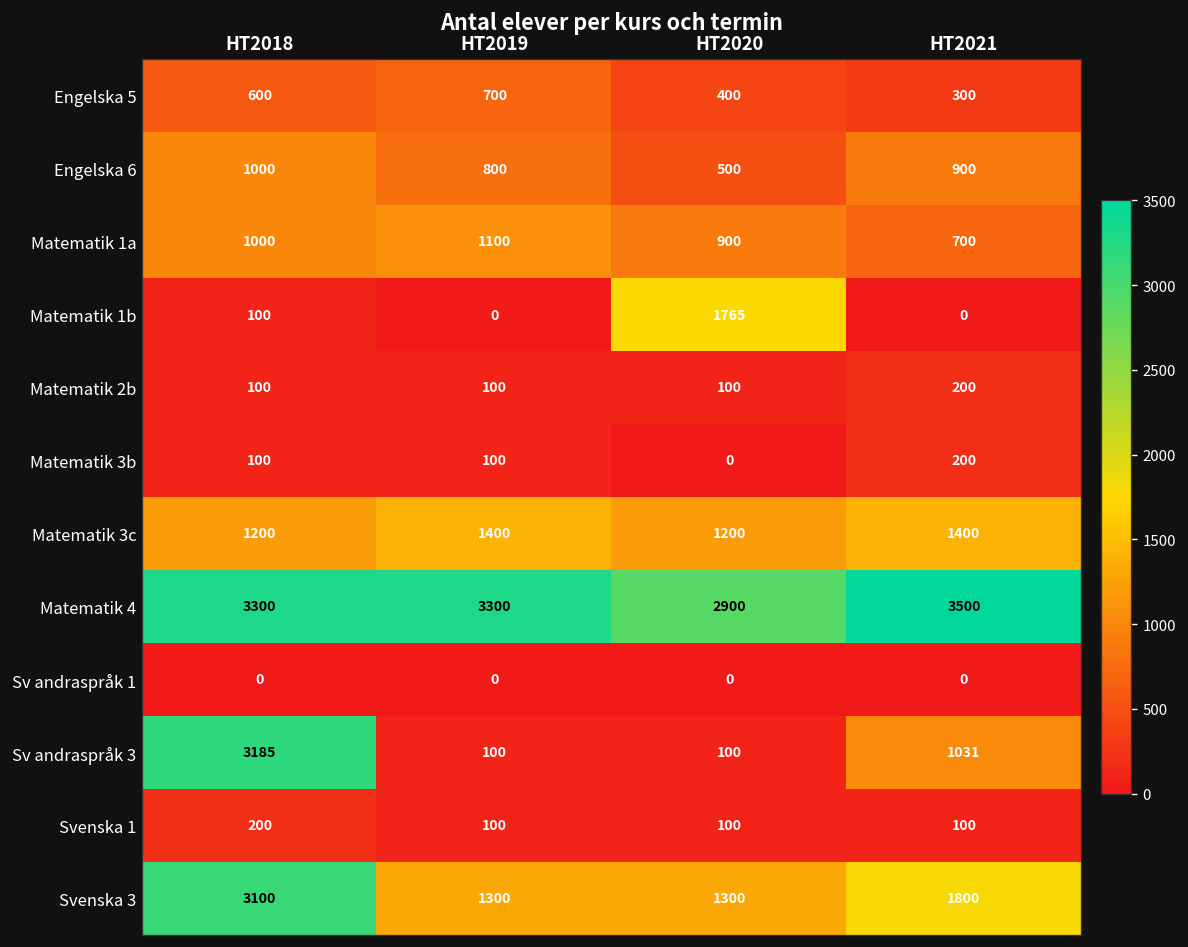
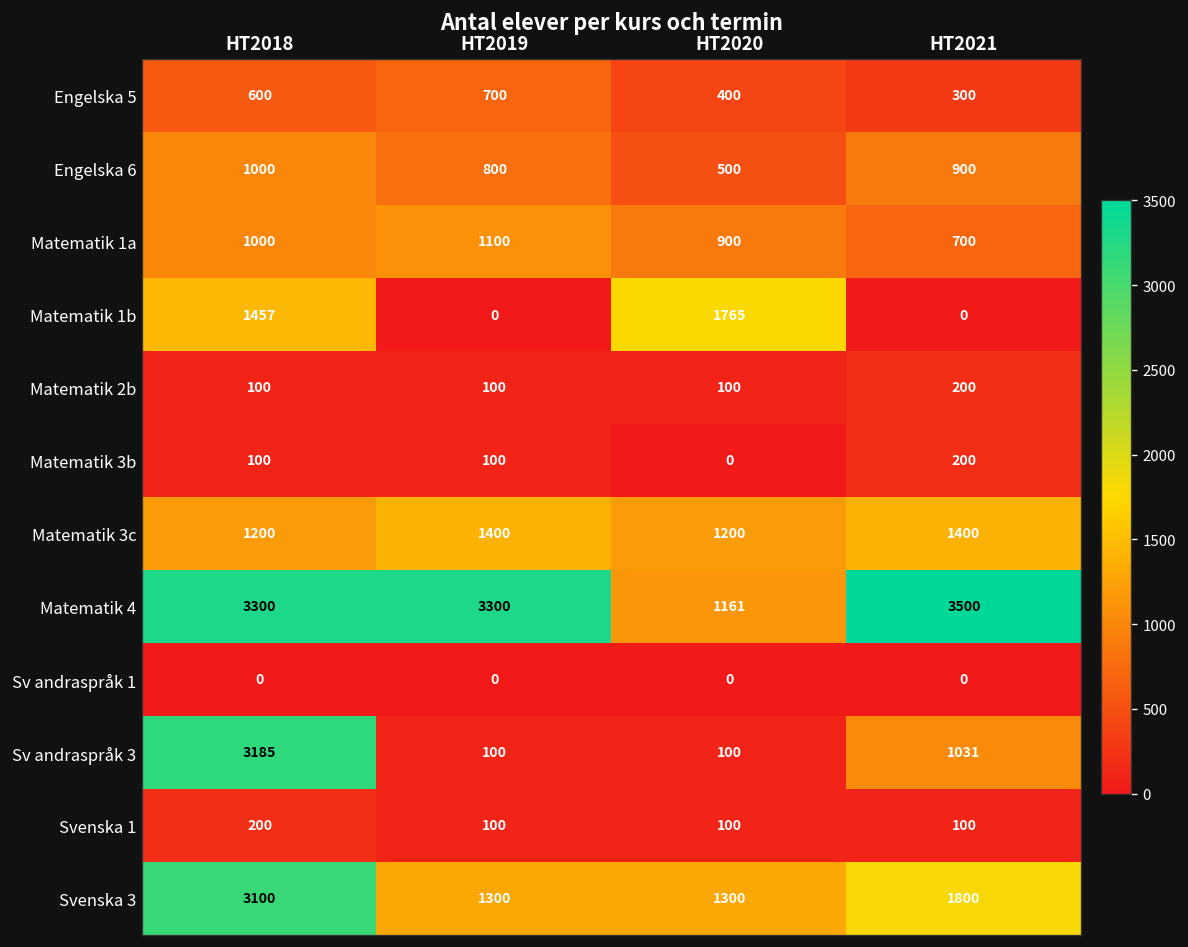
  {
    "Engelska 5": {
      "HT2018": 600,
      "HT2019": 700,
      "HT2020": 400,
      "HT2021": 300
    },
    "Engelska 6": {
      "HT2018": 1000,
      "HT2019": 800,
      "HT2020": 500,
      "HT2021": 900
    },
    "Matematik 1a": {
      "HT2018": 1000,
      "HT2019": 1100,
      "HT2020": 900,
      "HT2021": 700
    },
    "Matematik 1b": {
-     "HT2018": 100,
+     "HT2018": 1457,
      "HT2019": 0,
      "HT2020": 1765,
      "HT2021": 0
    },
    "Matematik 2b": {
      "HT2018": 100,
      "HT2019": 100,
      "HT2020": 100,
      "HT2021": 200
    },
    "Matematik 3b": {
      "HT2018": 100,
      "HT2019": 100,
      "HT2020": 0,
      "HT2021": 200
    },
    "Matematik 3c": {
      "HT2018": 1200,
      "HT2019": 1400,
      "HT2020": 1200,
      "HT2021": 1400
    },
    "Matematik 4": {
      "HT2018": 3300,
      "HT2019": 3300,
-     "HT2020": 2900,
+     "HT2020": 1161,
      "HT2021": 3500
    },
    "Sv andraspråk 1": {
      "HT2018": 0,
      "HT2019": 0,
      "HT2020": 0,
      "HT2021": 0
    },
    "Sv andraspråk 3": {
      "HT2018": 3185,
      "HT2019": 100,
      "HT2020": 100,
      "HT2021": 1031
    },
    "Svenska 1": {
      "HT2018": 200,
      "HT2019": 100,
      "HT2020": 100,
      "HT2021": 100
    },
    "Svenska 3": {
      "HT2018": 3100,
      "HT2019": 1300,
      "HT2020": 1300,
      "HT2021": 1800
    }
  }
